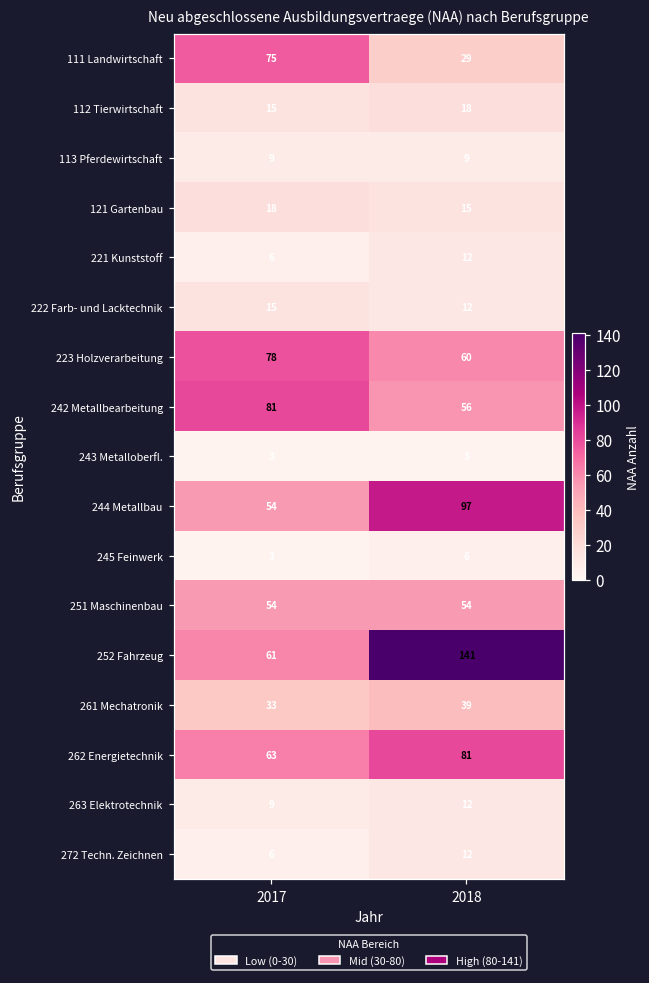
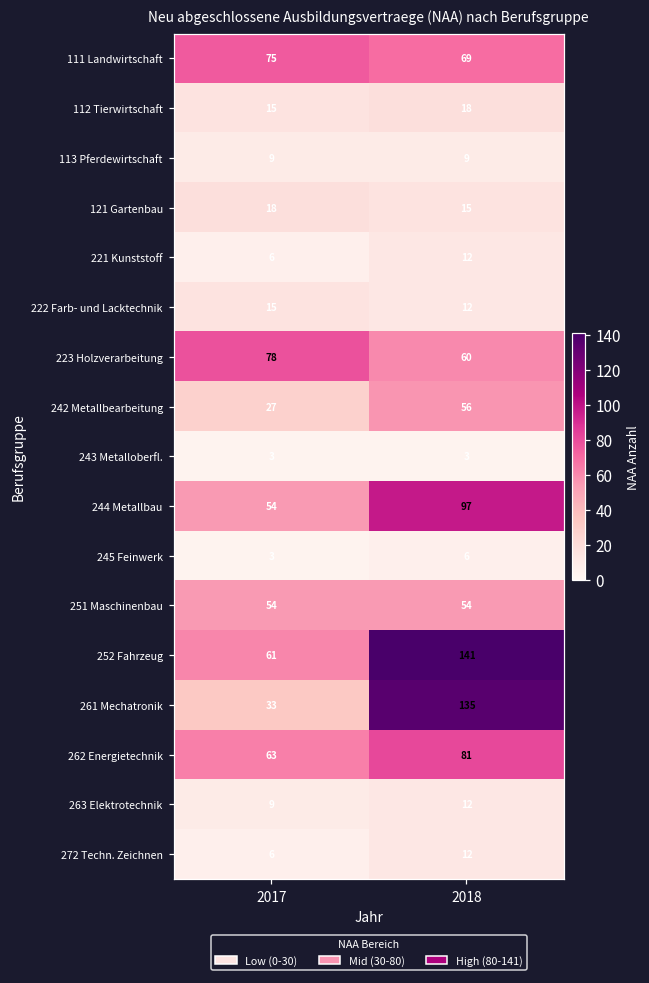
  {
    "111 Landwirtschaft": {
      "2017": 75,
-     "2018": 29
+     "2018": 69
    },
    "223 Holzverarbeitung": {
      "2017": 78,
      "2018": 60
    },
    "242 Metallbearbeitung": {
-     "2017": 81,
+     "2017": 27,
      "2018": 56
    },
    "244 Metallbau": {
      "2017": 54,
      "2018": 97
    },
    "251 Maschinenbau": {
      "2017": 54,
      "2018": 54
    },
    "252 Fahrzeug": {
      "2017": 61,
      "2018": 141
    },
    "261 Mechatronik": {
      "2017": 33,
-     "2018": 39
+     "2018": 135
    },
    "262 Energietechnik": {
      "2017": 63,
      "2018": 81
    }
  }
